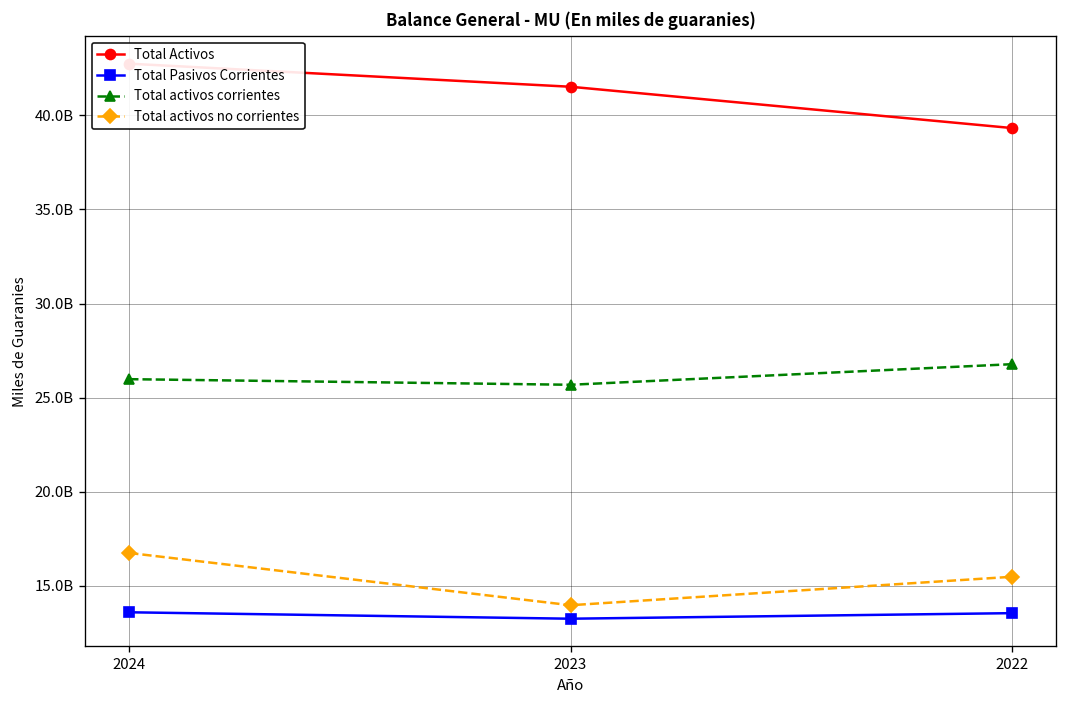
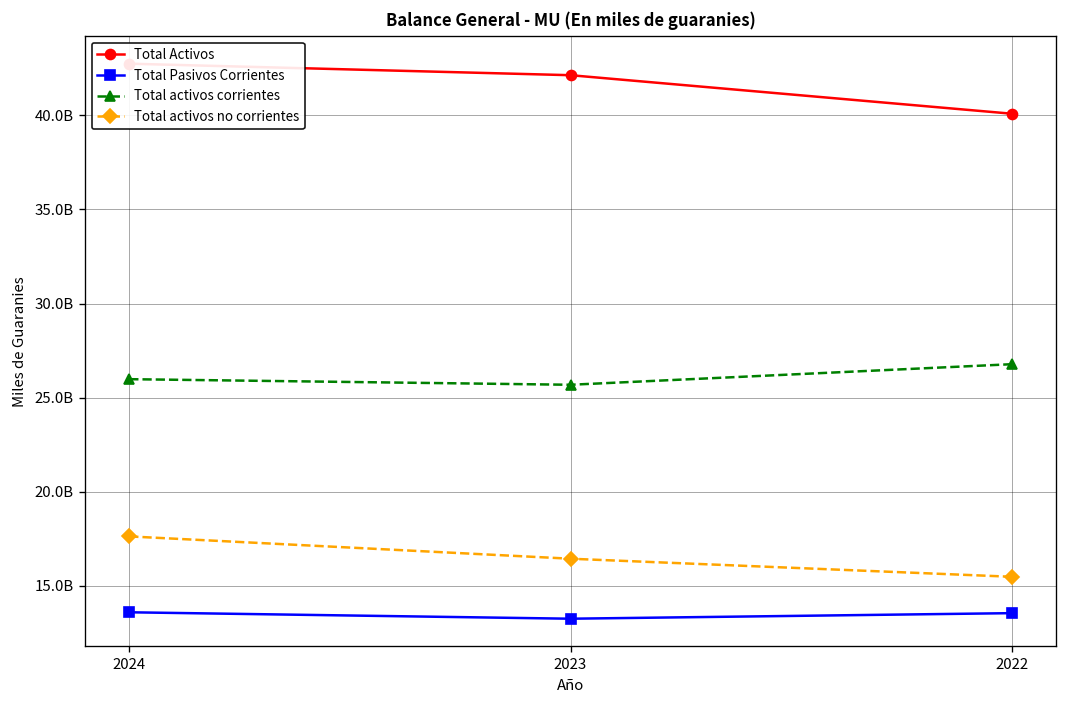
  {
    "Total Activos": {
-     "2023": 41500000000,
-     "2022": 39300000000
+     "2023": 42100000000,
+     "2022": 40100000000
    },
    "Total Pasivos Corrientes": {
      "2024": 13600000000,
      "2023": 13300000000,
      "2022": 13600000000
    },
    "Total activos corrientes": {
      "2024": 26000000000,
      "2023": 25700000000,
      "2022": 26800000000
    },
    "Total activos no corrientes": {
-     "2024": 16800000000,
-     "2023": 14000000000,
+     "2024": 17600000000,
+     "2023": 16400000000,
      "2022": 15500000000
    }
  }
